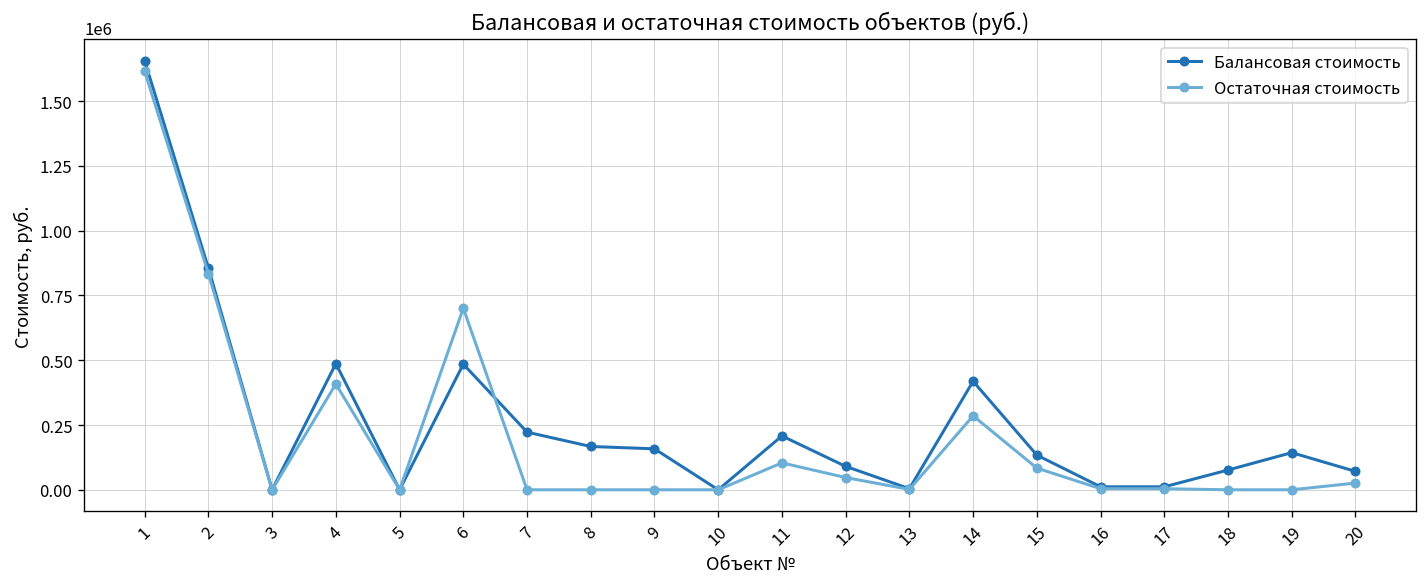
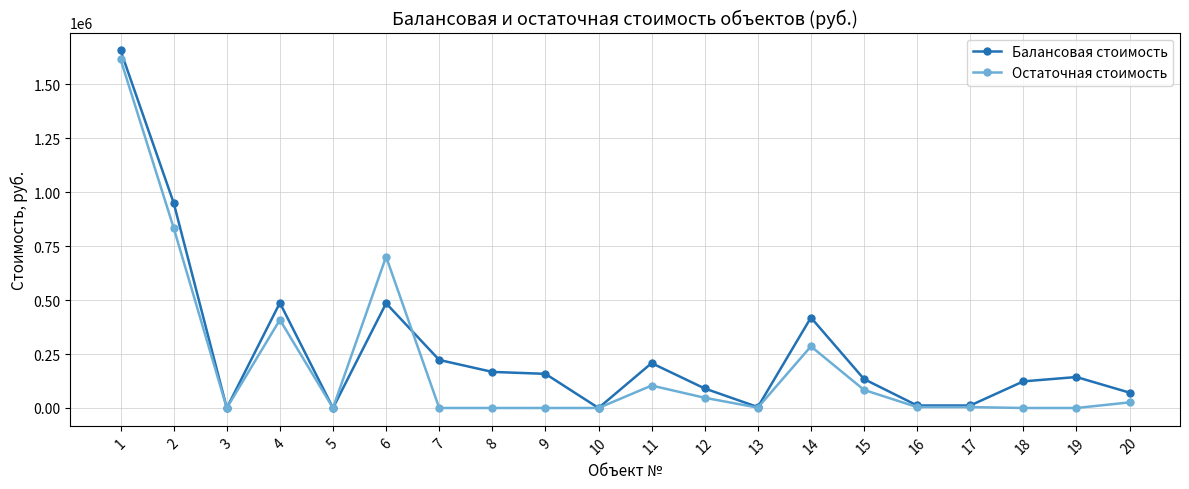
  {
    "Балансовая стоимость": {
      "1": 1660000,
-     "2": 860000,
+     "2": 950000,
      "4": 490000,
      "6": 490000,
      "7": 220000,
      "8": 170000,
      "9": 160000,
      "11": 210000,
      "12": 90000,
      "14": 420000,
      "15": 130000,
-     "18": 80000,
+     "18": 120000,
      "19": 140000,
      "20": 70000
    },
    "Остаточная стоимость": {
      "1": 1610000,
      "2": 830000,
      "4": 410000,
      "6": 700000,
      "7": 0,
      "8": 0,
      "9": 0,
      "11": 100000,
      "12": 50000,
      "14": 290000,
      "15": 80000,
      "18": 0,
      "19": 0,
      "20": 30000
    }
  }
